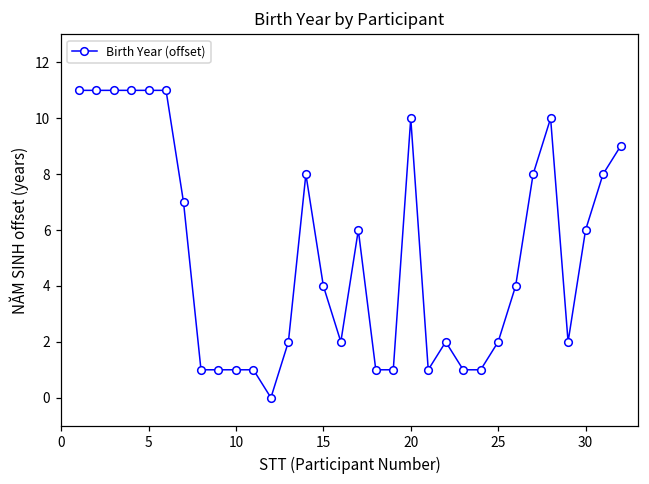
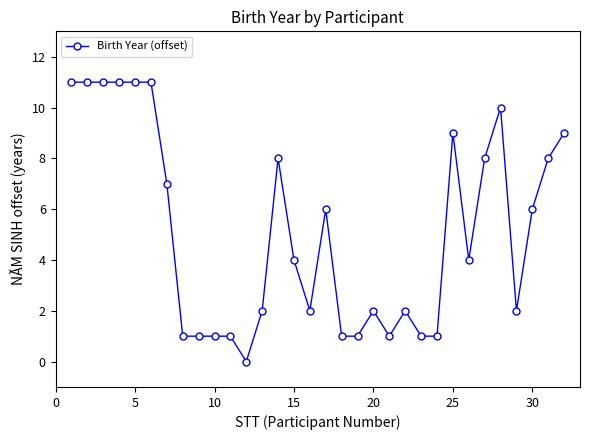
  {
    "5": 11.0,
    "10": 1.0,
    "15": 4.0,
-   "20": 10.0,
-   "25": 2.0,
+   "20": 2.0,
+   "25": 9.0,
    "30": 6.0
  }
